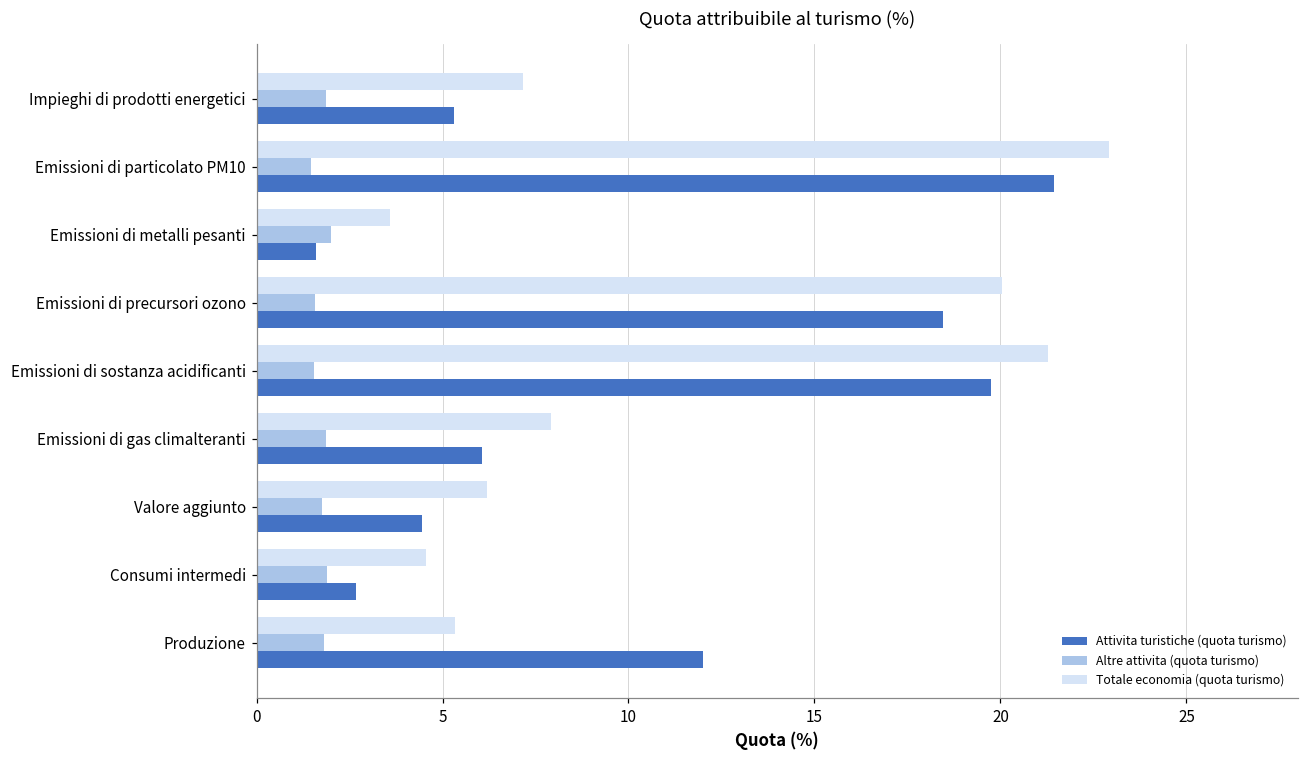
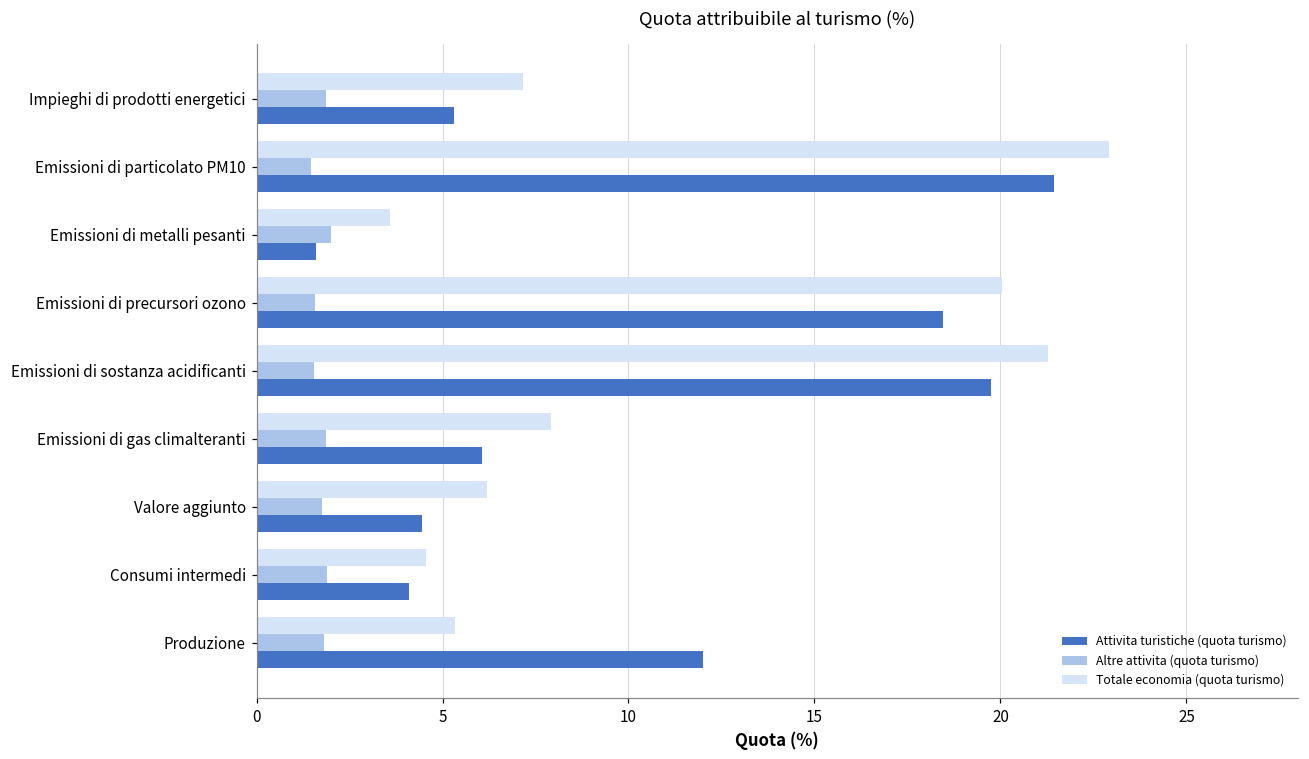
  {
    "Attivita turistiche (quota turismo)": {
      "Impieghi di prodotti energetici": 5.3,
      "Emissioni di particolato PM10": 21.4,
      "Emissioni di metalli pesanti": 1.6,
      "Emissioni di precursori ozono": 18.5,
      "Emissioni di sostanza acidificanti": 19.7,
      "Emissioni di gas climalteranti": 6.1,
      "Valore aggiunto": 4.4,
-     "Consumi intermedi": 2.7,
+     "Consumi intermedi": 4.1,
      "Produzione": 12.0
    }
  }
